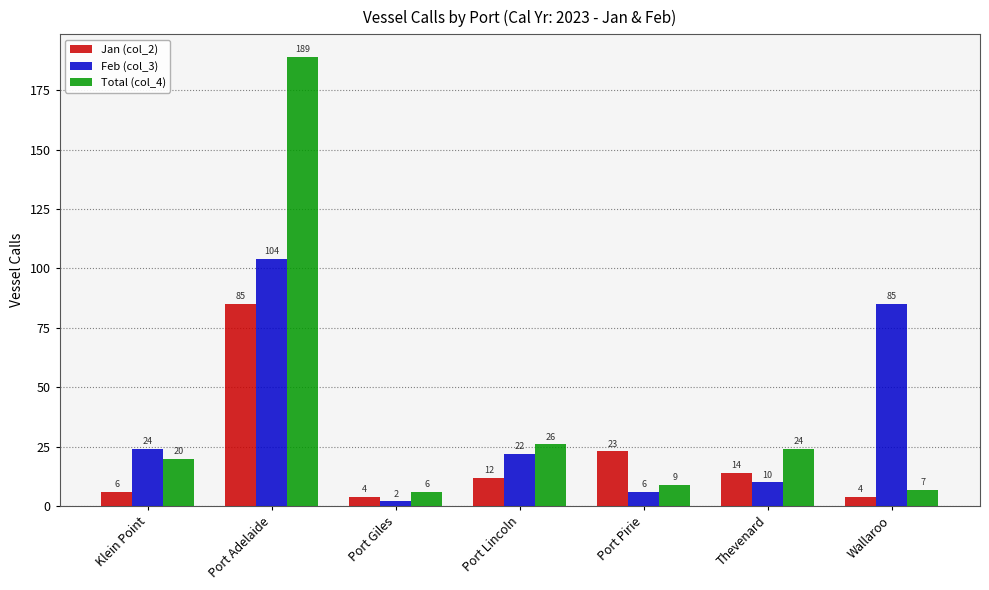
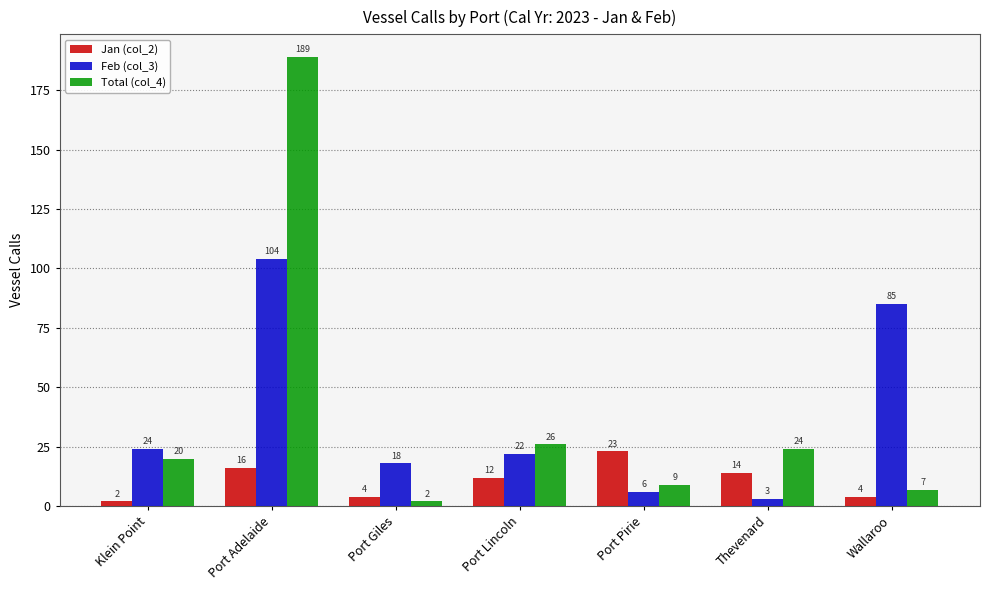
  {
    "Jan (col_2)": {
-     "Klein Point": 6,
-     "Port Adelaide": 85,
+     "Klein Point": 2,
+     "Port Adelaide": 16,
      "Port Giles": 4,
      "Port Lincoln": 12,
      "Port Pirie": 23,
      "Thevenard": 14,
      "Wallaroo": 4
    },
    "Feb (col_3)": {
      "Klein Point": 24,
      "Port Adelaide": 104,
-     "Port Giles": 2,
+     "Port Giles": 18,
      "Port Lincoln": 22,
      "Port Pirie": 6,
-     "Thevenard": 10,
+     "Thevenard": 3,
      "Wallaroo": 85
    },
    "Total (col_4)": {
      "Klein Point": 20,
      "Port Adelaide": 189,
-     "Port Giles": 6,
+     "Port Giles": 2,
      "Port Lincoln": 26,
      "Port Pirie": 9,
      "Thevenard": 24,
      "Wallaroo": 7
    }
  }
